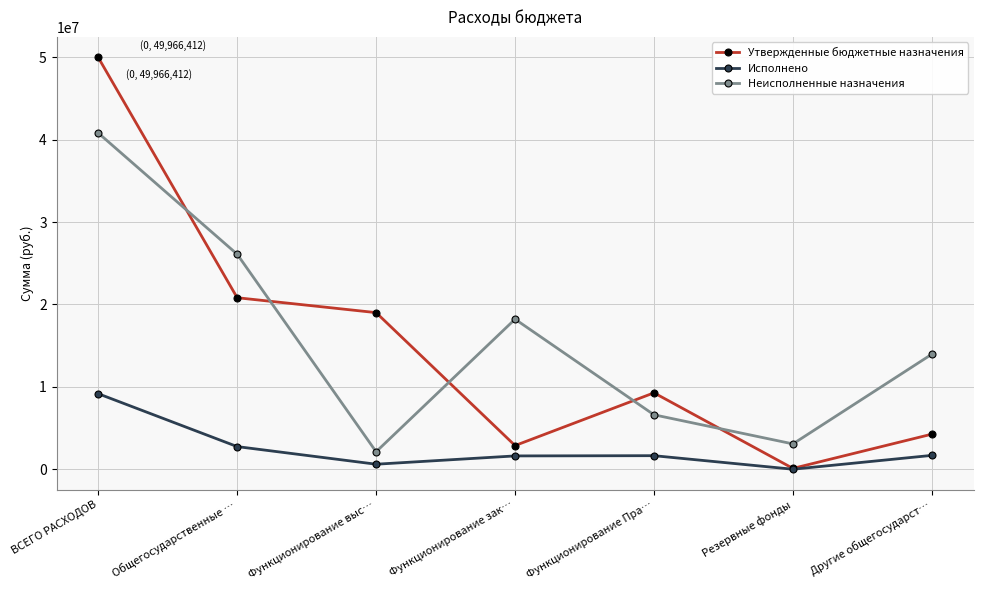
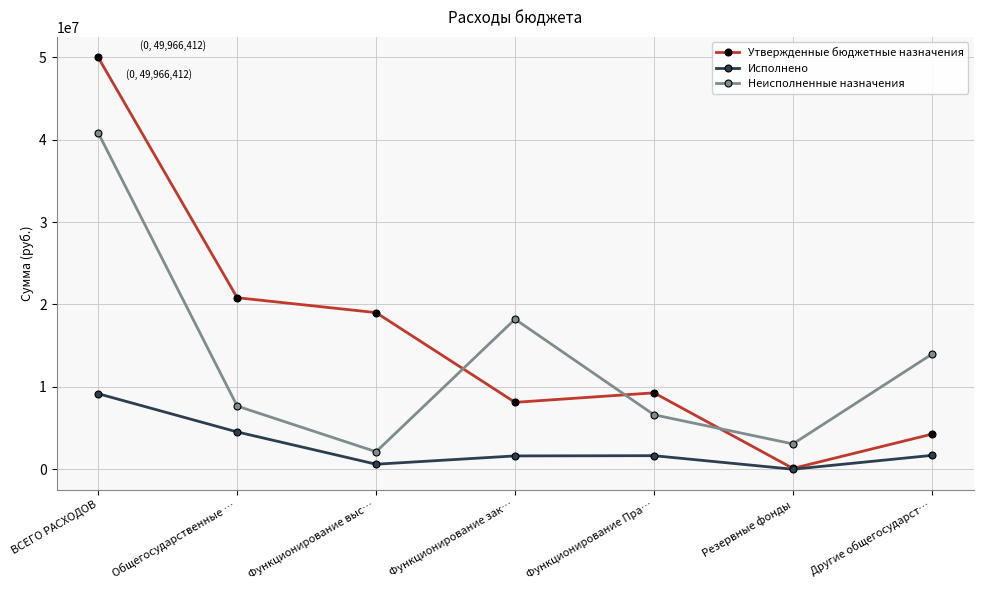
  {
    "Утвержденные бюджетные назначения": {
      "ВСЕГО РАСХОДОВ": 50000000,
      "Общегосударственные …": 21000000,
      "Функционирование выс…": 19000000,
-     "Функционирование зак…": 3000000,
+     "Функционирование зак…": 8000000,
      "Функционирование Пра…": 9000000,
      "Другие общегосударст…": 4000000
    },
    "Исполнено": {
      "ВСЕГО РАСХОДОВ": 9000000,
-     "Общегосударственные …": 3000000,
+     "Общегосударственные …": 5000000,
      "Функционирование выс…": 1000000,
      "Функционирование зак…": 2000000,
      "Функционирование Пра…": 2000000,
      "Другие общегосударст…": 2000000
    },
    "Неисполненные назначения": {
      "ВСЕГО РАСХОДОВ": 41000000,
-     "Общегосударственные …": 26000000,
+     "Общегосударственные …": 8000000,
      "Функционирование выс…": 2000000,
      "Функционирование зак…": 18000000,
      "Функционирование Пра…": 7000000,
      "Резервные фонды": 3000000,
      "Другие общегосударст…": 14000000
    }
  }
